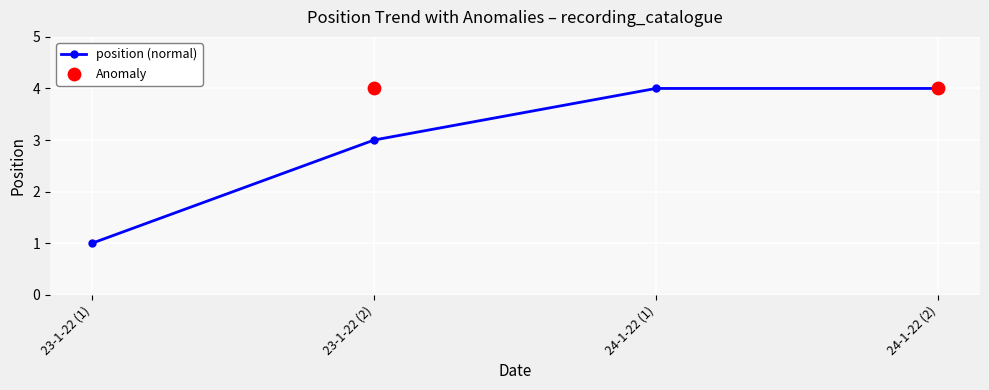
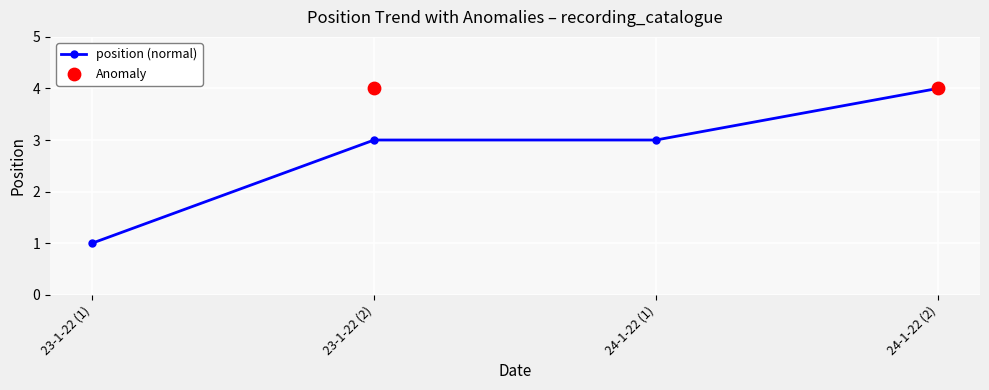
  {
    "position (normal)": {
      "23-1-22 (1)": 1,
      "23-1-22 (2)": 3,
-     "24-1-22 (1)": 4
+     "24-1-22 (1)": 3
    }
  }
